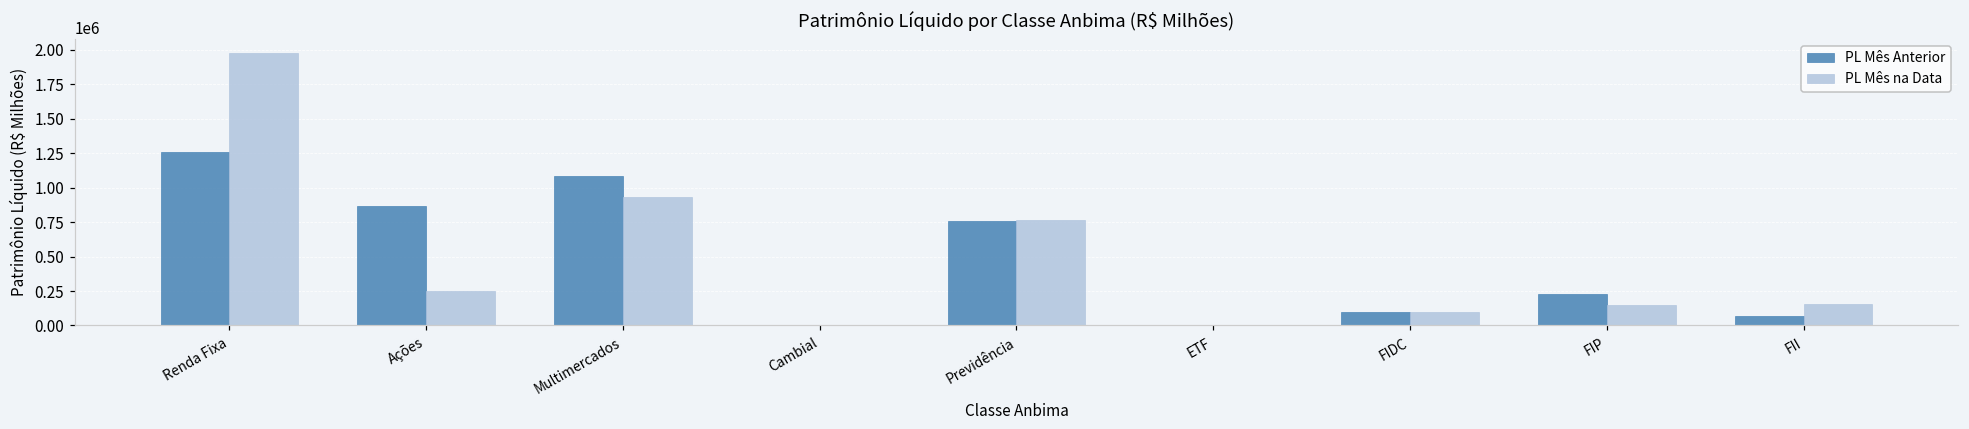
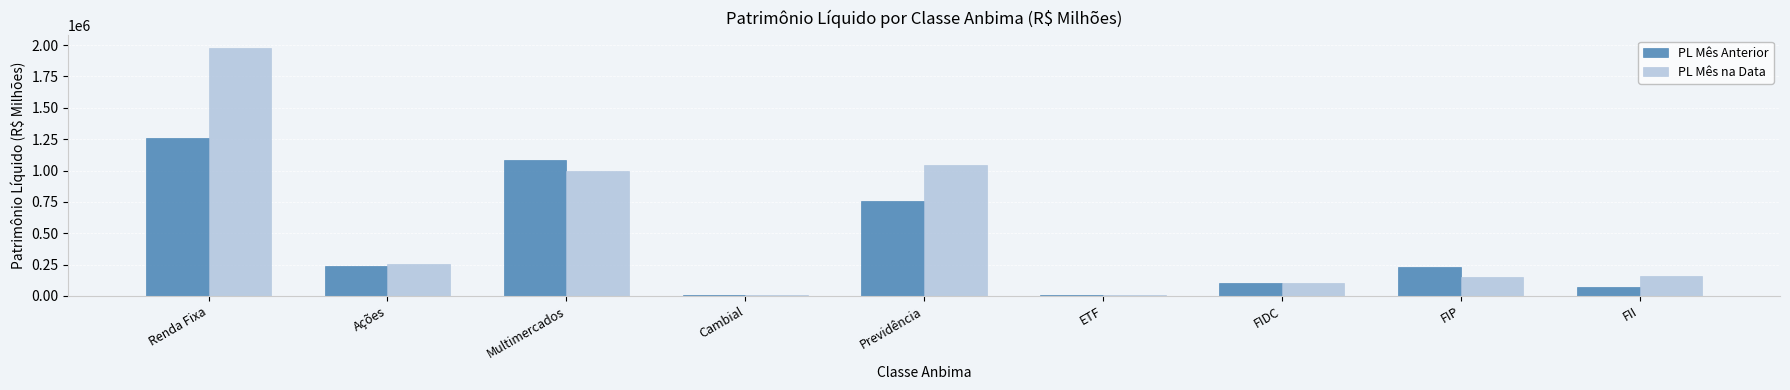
  {
    "PL Mês Anterior": {
      "Renda Fixa": 1260000,
-     "Ações": 870000,
+     "Ações": 240000,
      "Multimercados": 1080000,
      "Previdência": 760000,
      "FIDC": 100000,
      "FIP": 230000,
      "FII": 70000
    },
    "PL Mês na Data": {
      "Renda Fixa": 1980000,
      "Ações": 250000,
-     "Multimercados": 930000,
-     "Previdência": 770000,
+     "Multimercados": 1000000,
+     "Previdência": 1050000,
      "FIDC": 100000,
      "FIP": 150000,
      "FII": 160000
    }
  }
